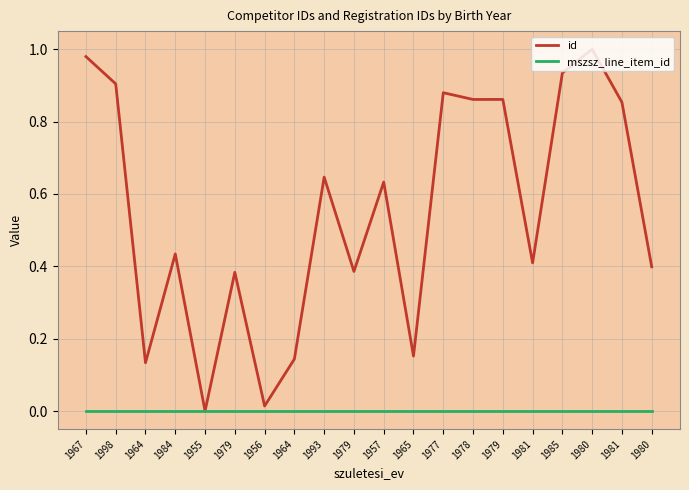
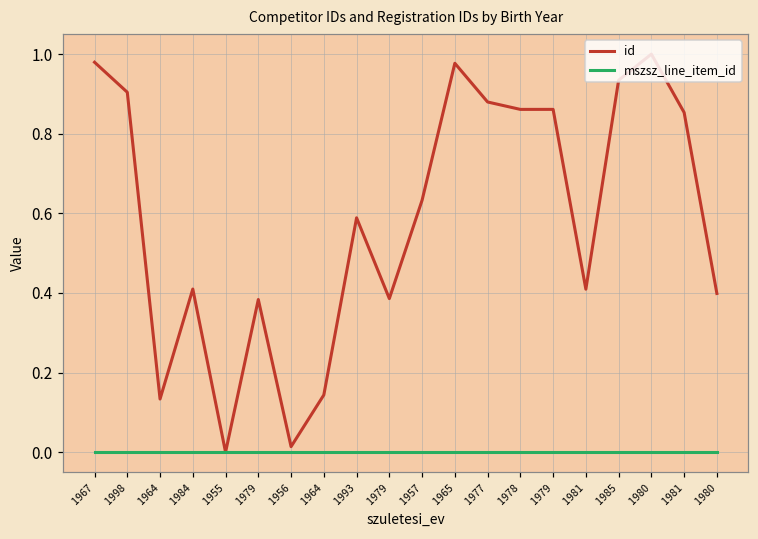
  {
    "id": {
      "1967": 0.98,
      "1998": 0.90,
-     "1984": 0.43,
+     "1984": 0.41,
      "1956": 0.01,
-     "1993": 0.65,
+     "1993": 0.59,
      "1957": 0.63,
-     "1965": 0.15,
+     "1965": 0.98,
      "1977": 0.88,
      "1978": 0.86,
      "1985": 0.93
    },
    "mszsz_line_item_id": {
      "1967": 0.00,
      "1998": 0.00,
      "1984": 0.00,
      "1956": 0.00,
      "1993": 0.00,
      "1957": 0.00,
      "1965": 0.00,
      "1977": 0.00,
      "1978": 0.00,
      "1985": 0.00
    }
  }
